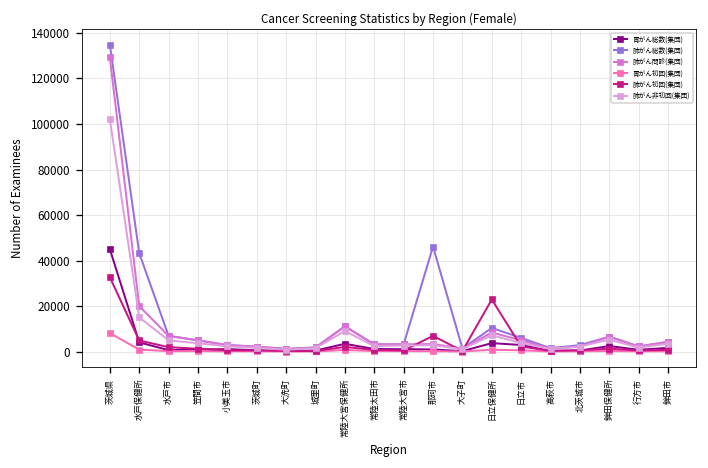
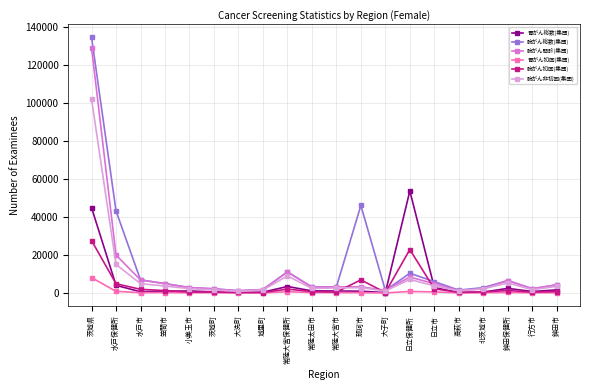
  {
    "胃がん総数(集団)": {
      "茨城県": 45000,
      "常陸大宮保健所": 3000,
-     "日立保健所": 4000
+     "日立保健所": 54000
    },
    "肺がん総数(集団)": {
      "茨城県": 135000,
      "水戸保健所": 43000,
      "那珂市": 46000,
      "日立保健所": 10000
    },
    "肺がん初回(集団)": {
-     "茨城県": 33000,
+     "茨城県": 28000,
      "那珂市": 7000,
      "日立保健所": 23000
    }
  }
